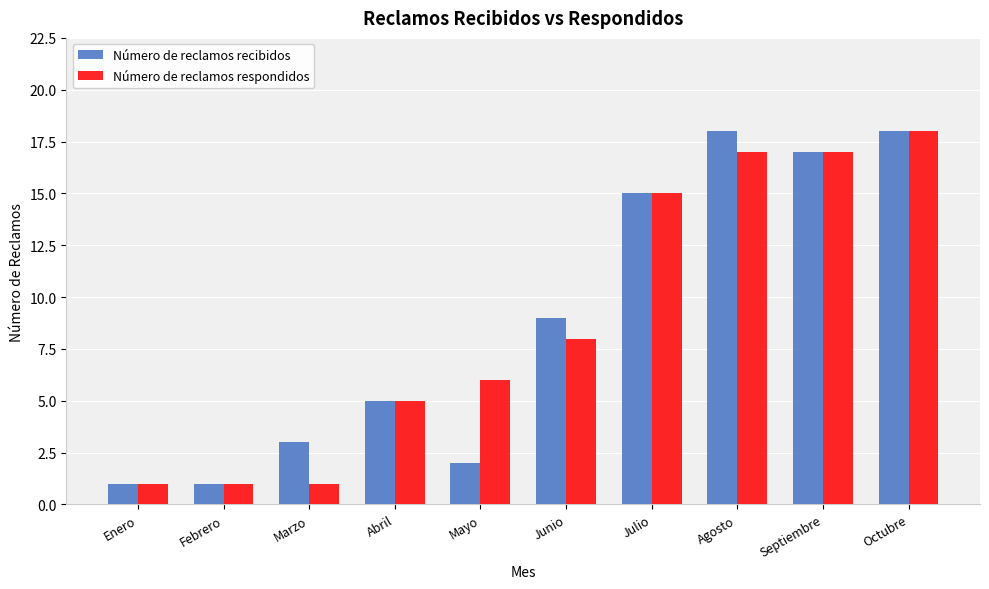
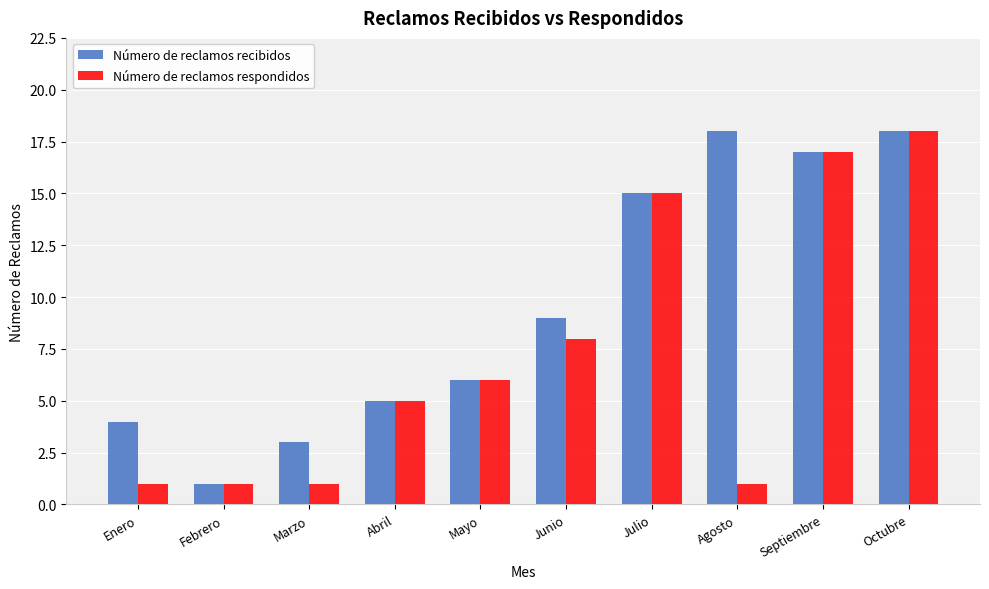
  {
    "Número de reclamos recibidos": {
-     "Enero": 1,
+     "Enero": 4,
      "Febrero": 1,
      "Marzo": 3,
      "Abril": 5,
-     "Mayo": 2,
+     "Mayo": 6,
      "Junio": 9,
      "Julio": 15,
      "Agosto": 18,
      "Septiembre": 17,
      "Octubre": 18
    },
    "Número de reclamos respondidos": {
      "Enero": 1,
      "Febrero": 1,
      "Marzo": 1,
      "Abril": 5,
      "Mayo": 6,
      "Junio": 8,
      "Julio": 15,
-     "Agosto": 17,
+     "Agosto": 1,
      "Septiembre": 17,
      "Octubre": 18
    }
  }
